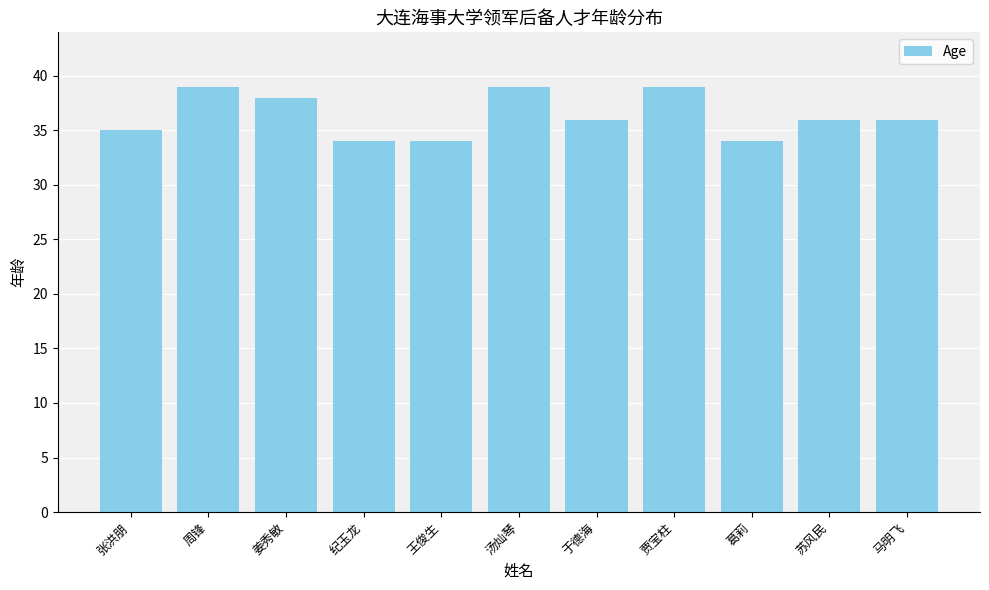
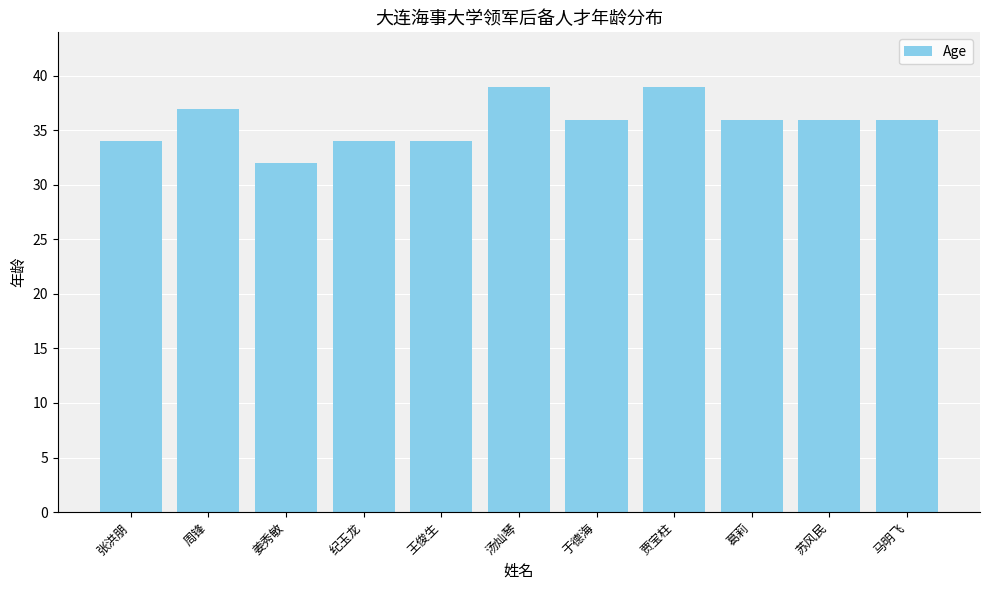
  {
-   "张洪朋": 35,
-   "周锋": 39,
-   "姜秀敏": 38,
+   "张洪朋": 34,
+   "周锋": 37,
+   "姜秀敏": 32,
    "纪玉龙": 34,
    "王俊生": 34,
    "汤灿琴": 39,
    "于德海": 36,
    "贾宝柱": 39,
-   "葛莉": 34,
+   "葛莉": 36,
    "苏风民": 36,
    "马明飞": 36
  }
